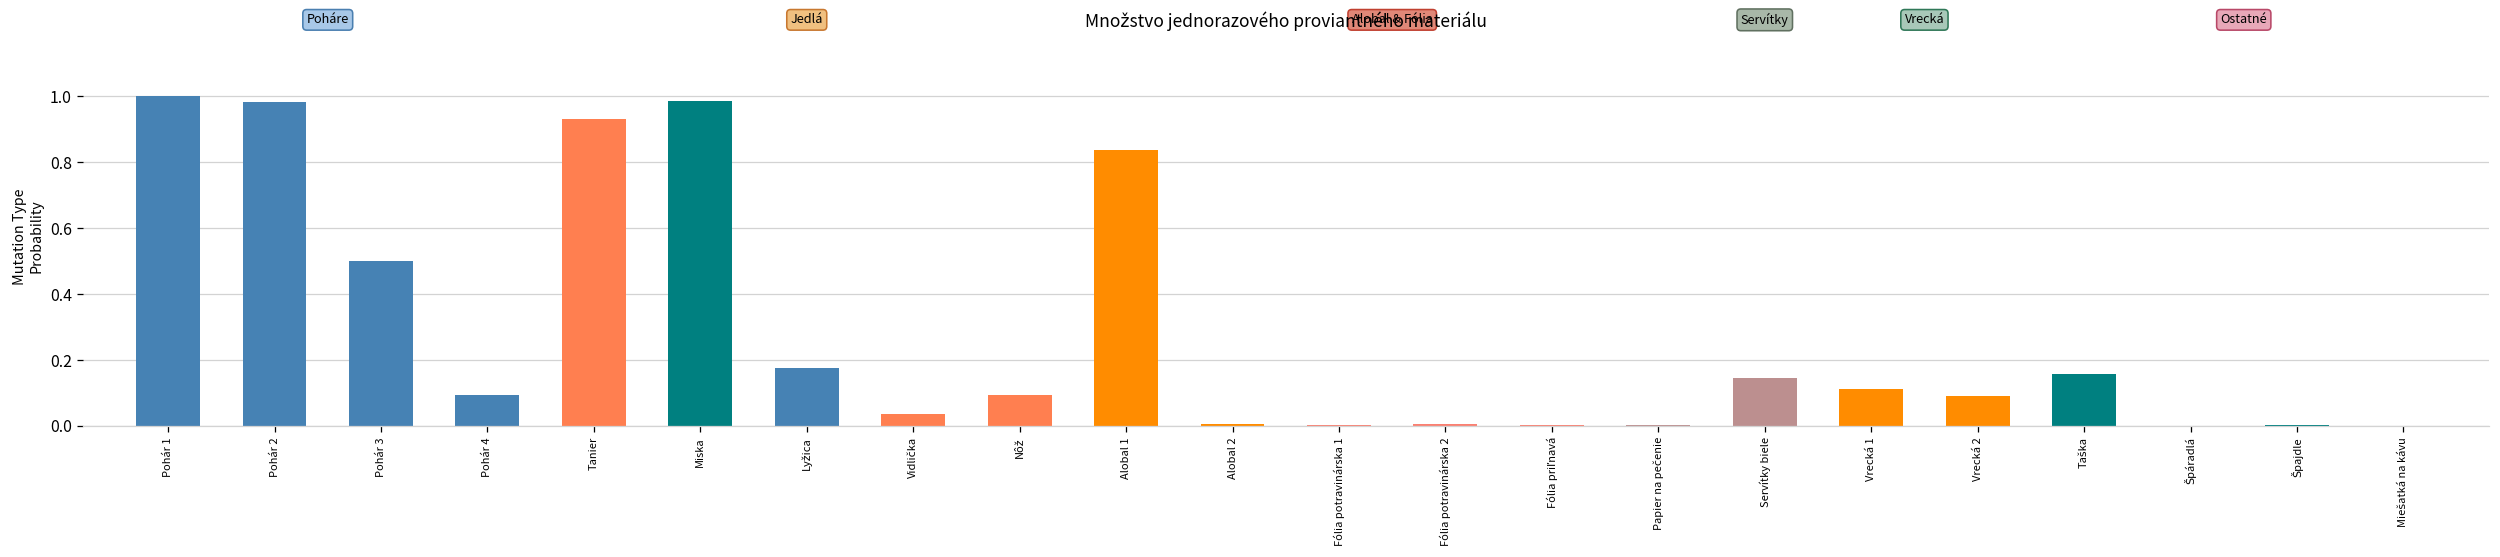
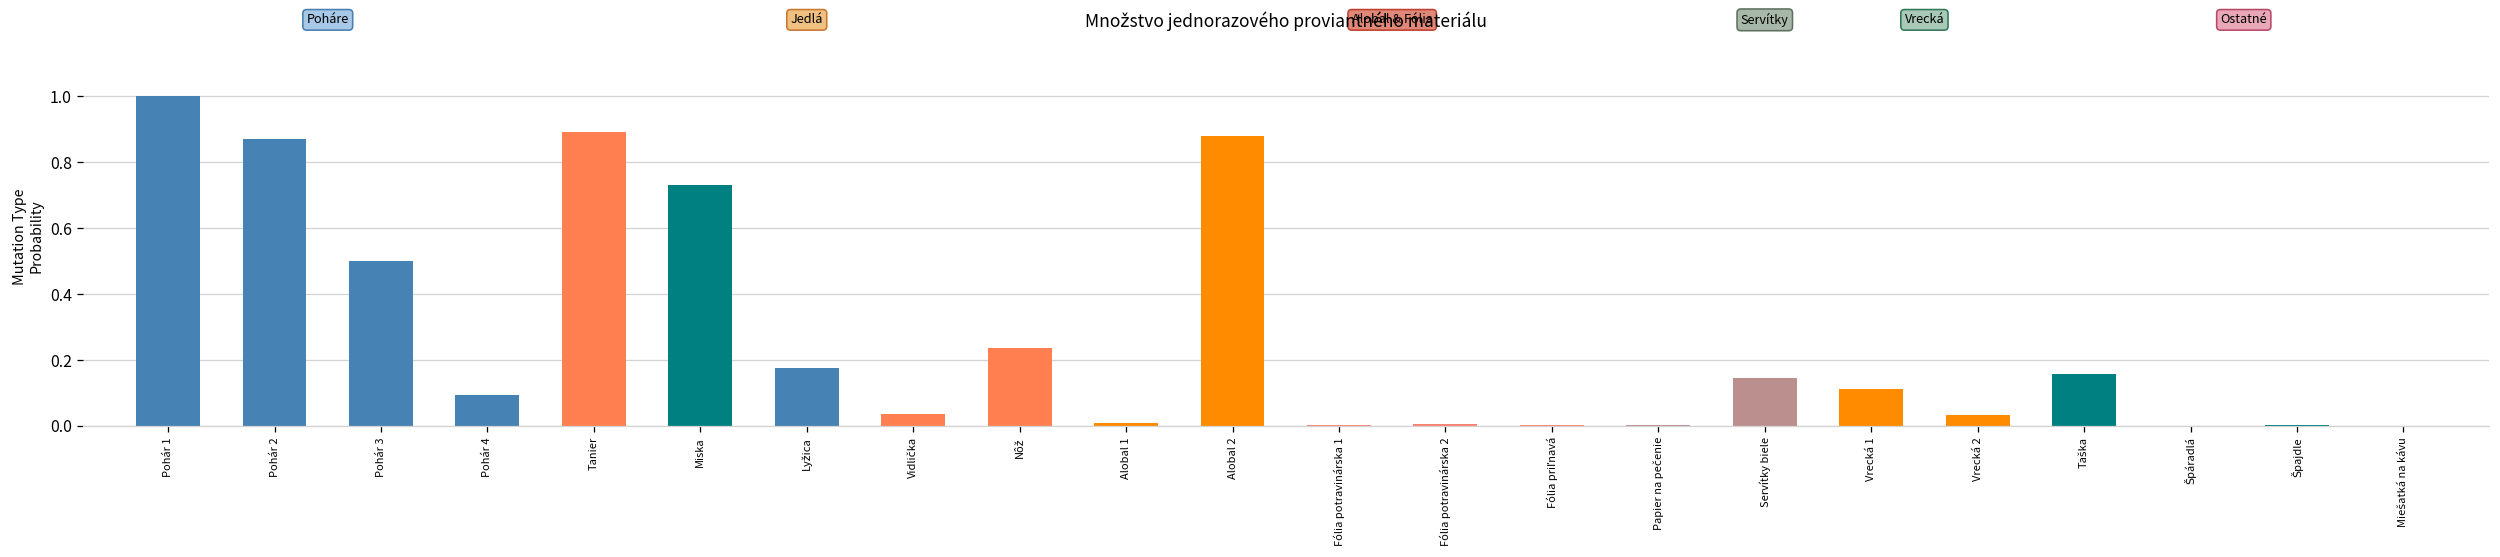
  {
    "Pohár 1": 1.00,
-   "Pohár 2": 0.98,
+   "Pohár 2": 0.87,
    "Pohár 3": 0.50,
    "Pohár 4": 0.09,
-   "Tanier": 0.93,
-   "Miska": 0.98,
+   "Tanier": 0.89,
+   "Miska": 0.73,
    "Lyžica": 0.18,
    "Vidlička": 0.04,
-   "Nôž": 0.09,
-   "Alobal 1": 0.83,
-   "Alobal 2": 0.00,
+   "Nôž": 0.24,
+   "Alobal 1": 0.01,
+   "Alobal 2": 0.88,
    "Servítky biele": 0.15,
    "Vrecká 1": 0.11,
-   "Vrecká 2": 0.09,
+   "Vrecká 2": 0.03,
    "Taška": 0.16
  }
